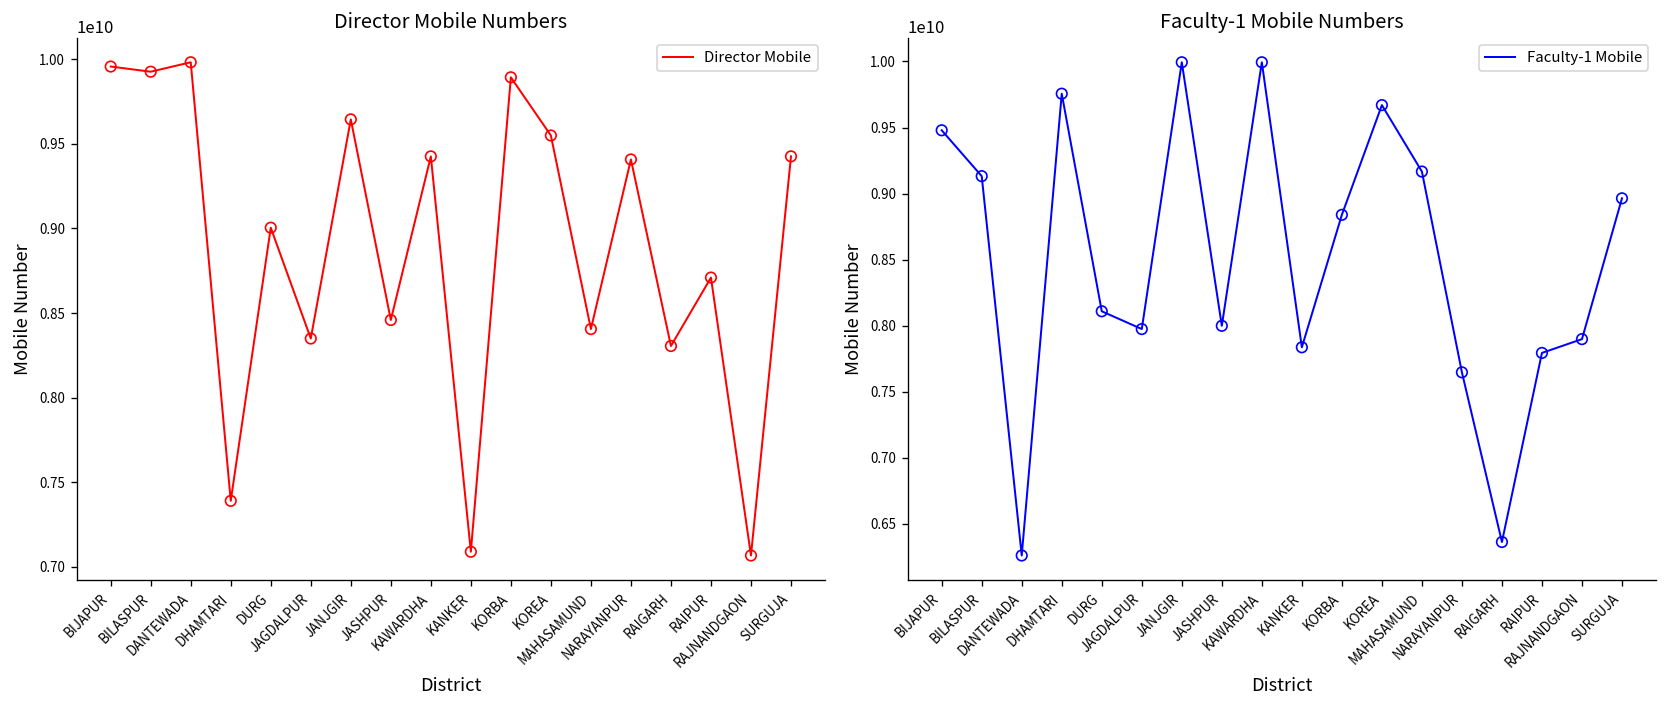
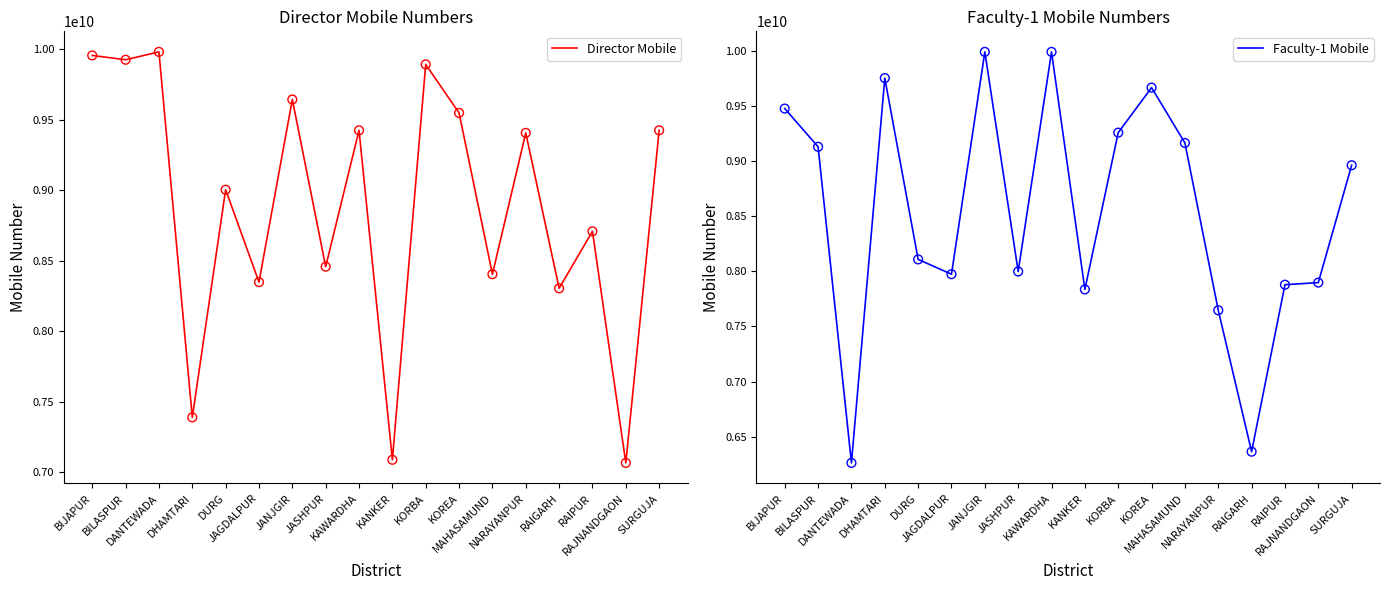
  {
    "Director Mobile Numbers": {
      "BIJAPUR": 9960000000,
      "BILASPUR": 9930000000,
      "DANTEWADA": 9980000000,
      "DHAMTARI": 7390000000,
      "DURG": 9000000000,
      "JAGDALPUR": 8350000000,
      "JANJGIR": 9640000000,
      "JASHPUR": 8460000000,
      "KAWARDHA": 9430000000,
      "KANKER": 7090000000,
      "KORBA": 9890000000,
      "KOREA": 9550000000,
      "MAHASAMUND": 8410000000,
      "NARAYANPUR": 9410000000,
      "RAIGARH": 8310000000,
      "RAIPUR": 8710000000,
      "RAJNANDGAON": 7070000000,
      "SURGUJA": 9430000000
    },
    "Faculty-1 Mobile Numbers": {
      "BIJAPUR": 9480000000,
      "BILASPUR": 9130000000,
      "DANTEWADA": 6260000000,
      "DHAMTARI": 9760000000,
      "DURG": 8110000000,
      "JAGDALPUR": 7970000000,
      "JANJGIR": 9990000000,
      "JASHPUR": 8000000000,
      "KAWARDHA": 9990000000,
      "KANKER": 7840000000,
-     "KORBA": 8840000000,
+     "KORBA": 9260000000,
      "KOREA": 9670000000,
      "MAHASAMUND": 9170000000,
      "NARAYANPUR": 7650000000,
      "RAIGARH": 6360000000,
-     "RAIPUR": 7790000000,
+     "RAIPUR": 7880000000,
      "RAJNANDGAON": 7900000000,
      "SURGUJA": 8960000000
    }
  }
